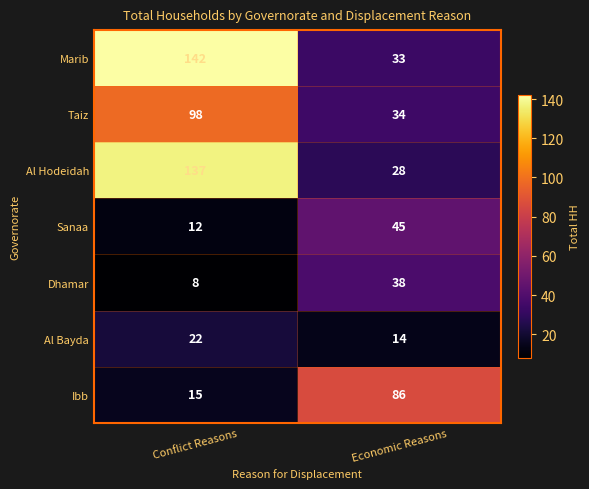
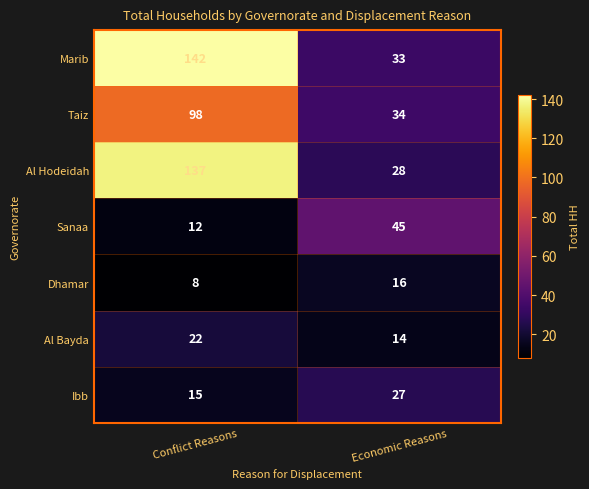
  {
    "Marib": {
      "Economic Reasons": 33
    },
    "Taiz": {
      "Conflict Reasons": 98,
      "Economic Reasons": 34
    },
    "Al Hodeidah": {
      "Economic Reasons": 28
    },
    "Sanaa": {
      "Conflict Reasons": 12,
      "Economic Reasons": 45
    },
    "Dhamar": {
      "Conflict Reasons": 8,
-     "Economic Reasons": 38
+     "Economic Reasons": 16
    },
    "Al Bayda": {
      "Conflict Reasons": 22,
      "Economic Reasons": 14
    },
    "Ibb": {
      "Conflict Reasons": 15,
-     "Economic Reasons": 86
+     "Economic Reasons": 27
    }
  }
